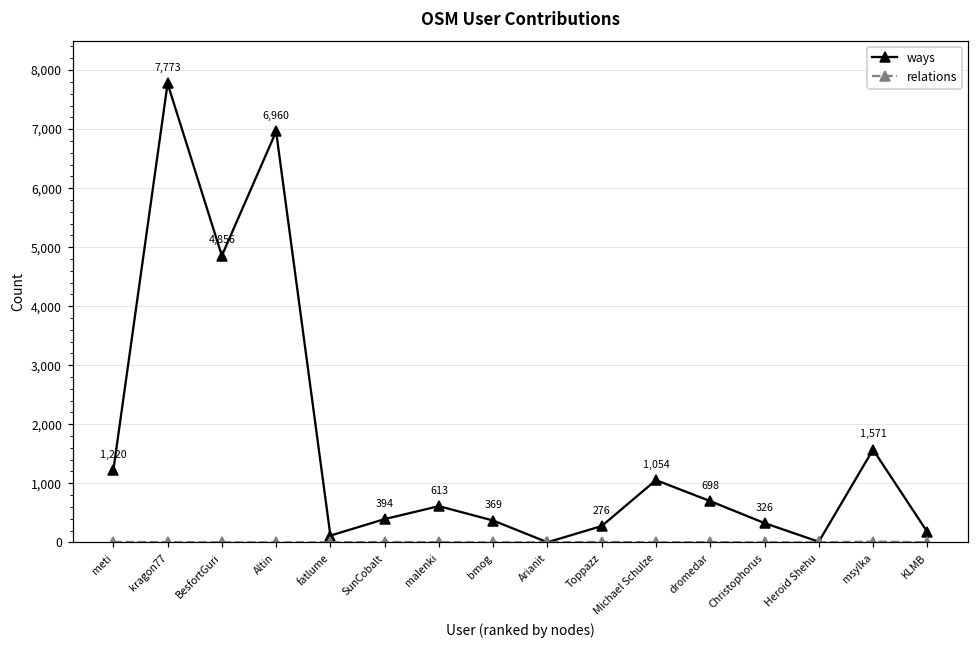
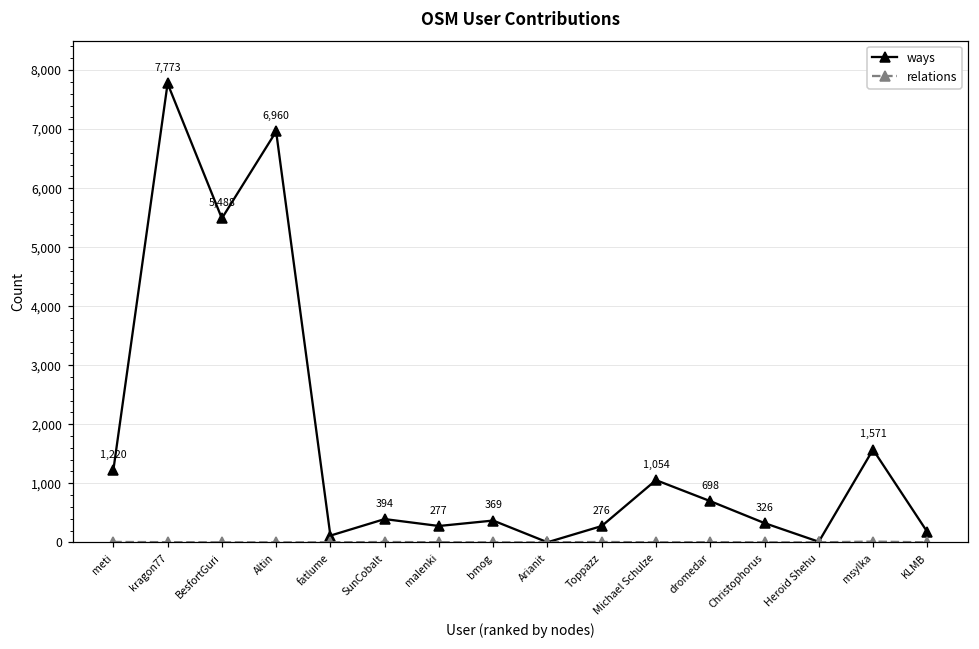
  {
    "ways": {
      "meti": "1,220",
      "kragon77": "7,773",
-     "BesfortGuri": "4,856",
+     "BesfortGuri": "5,488",
      "Altin": "6,960",
      "SunCobalt": "394",
-     "malenki": "613",
+     "malenki": "277",
      "bmog": "369",
      "Toppazz": "276",
      "Michael Schulze": "1,054",
      "dromedar": "698",
      "Christophorus": "326",
      "msylka": "1,571"
    },
    "relations": {
      "meti": "0",
      "kragon77": "0",
      "BesfortGuri": "0",
      "Altin": "0",
      "fatlume": "0",
      "SunCobalt": "0",
      "malenki": "0",
      "bmog": "0",
      "Toppazz": "0",
      "Michael Schulze": "0",
      "dromedar": "0",
      "Christophorus": "0",
      "msylka": "0",
      "KLMB": "0"
    }
  }
